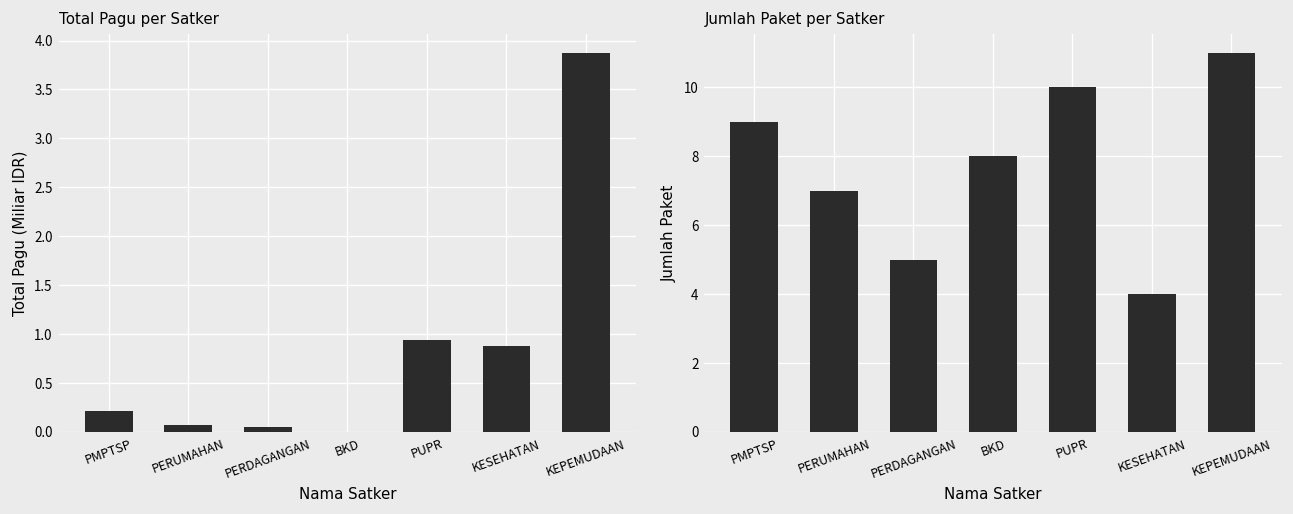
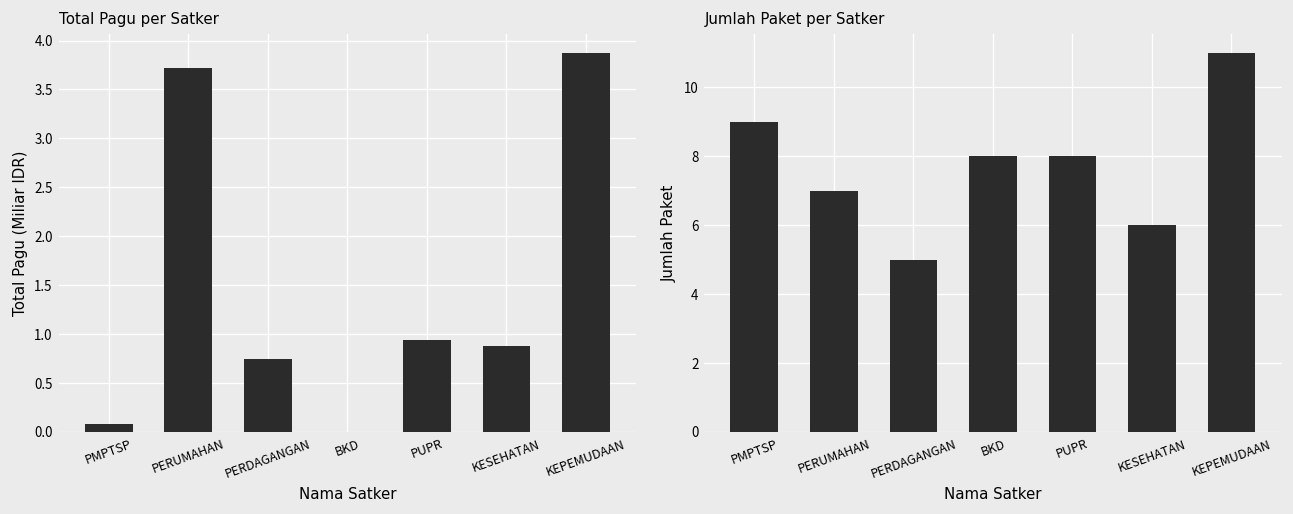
  {
    "Total Pagu per Satker": {
-     "PMPTSP": 0.2,
-     "PERUMAHAN": 0.1,
-     "PERDAGANGAN": 0.1,
+     "PMPTSP": 0.1,
+     "PERUMAHAN": 3.7,
+     "PERDAGANGAN": 0.7,
      "PUPR": 0.9,
      "KESEHATAN": 0.9,
      "KEPEMUDAAN": 3.9
    },
    "Jumlah Paket per Satker": {
      "PMPTSP": 9,
      "PERUMAHAN": 7,
      "PERDAGANGAN": 5,
      "BKD": 8,
-     "PUPR": 10,
-     "KESEHATAN": 4,
+     "PUPR": 8,
+     "KESEHATAN": 6,
      "KEPEMUDAAN": 11
    }
  }
